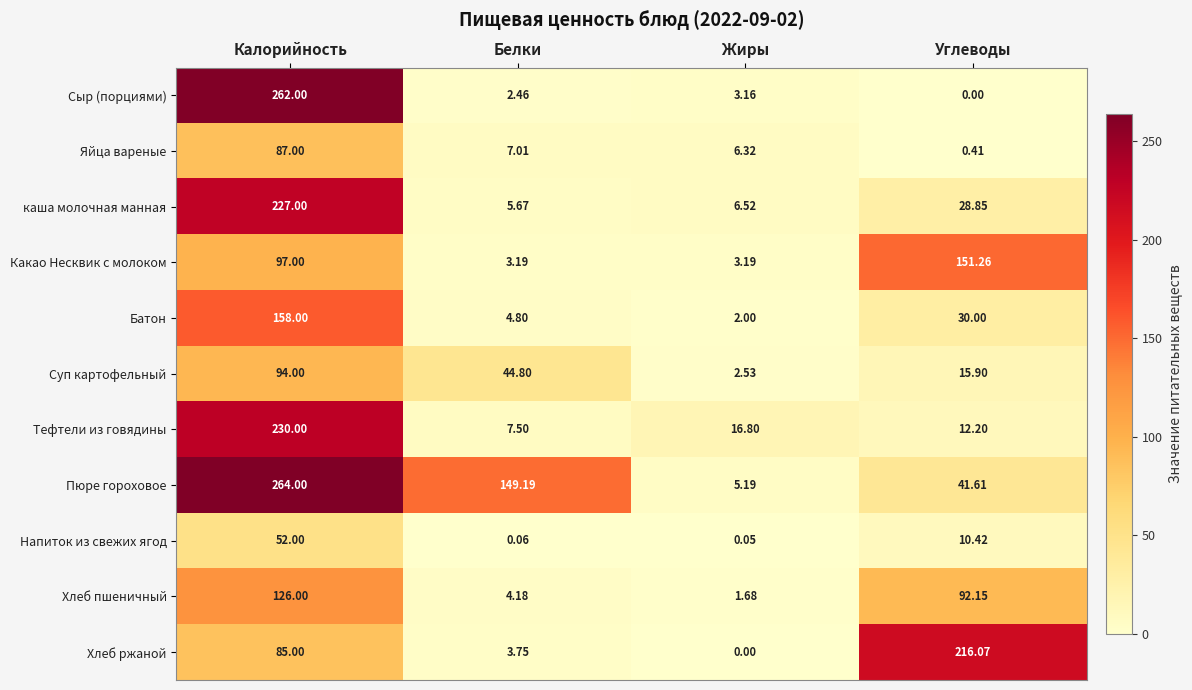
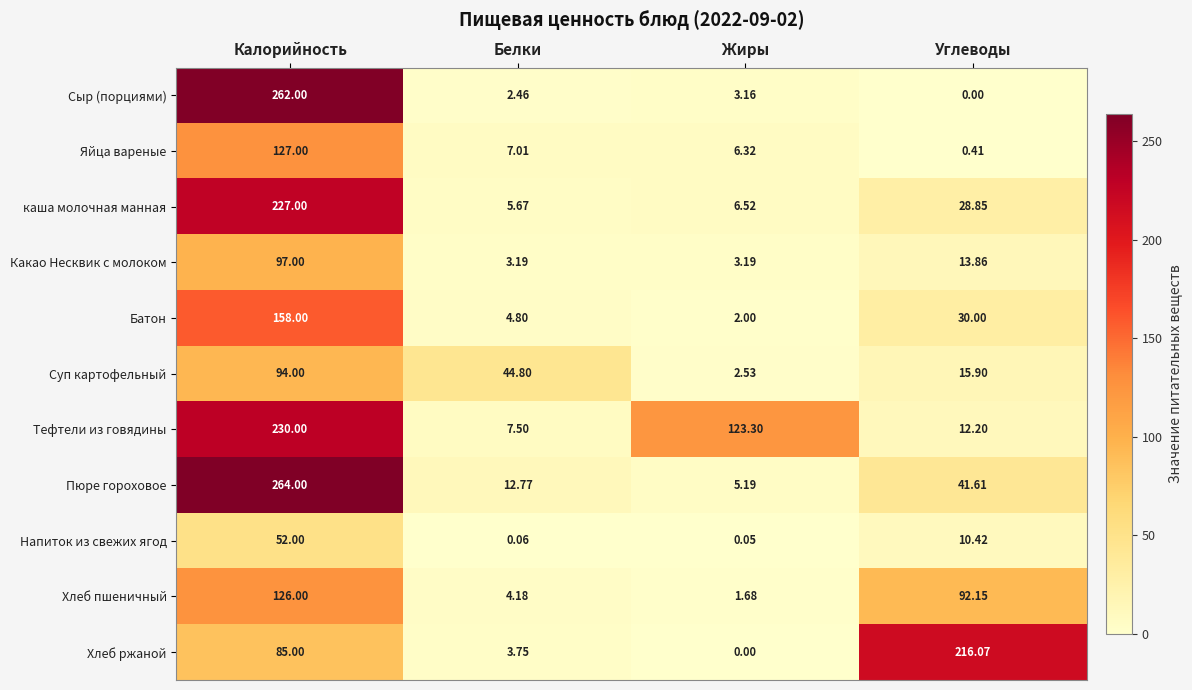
  {
    "Сыр (порциями)": {
      "Калорийность": 262.00,
      "Белки": 2.46,
      "Жиры": 3.16,
      "Углеводы": 0.00
    },
    "Яйца вареные": {
-     "Калорийность": 87.00,
+     "Калорийность": 127.00,
      "Белки": 7.01,
      "Жиры": 6.32,
      "Углеводы": 0.41
    },
    "каша молочная манная": {
      "Калорийность": 227.00,
      "Белки": 5.67,
      "Жиры": 6.52,
      "Углеводы": 28.85
    },
    "Какао Несквик с молоком": {
      "Калорийность": 97.00,
      "Белки": 3.19,
      "Жиры": 3.19,
-     "Углеводы": 151.26
+     "Углеводы": 13.86
    },
    "Батон": {
      "Калорийность": 158.00,
      "Белки": 4.80,
      "Жиры": 2.00,
      "Углеводы": 30.00
    },
    "Суп картофельный": {
      "Калорийность": 94.00,
      "Белки": 44.80,
      "Жиры": 2.53,
      "Углеводы": 15.90
    },
    "Тефтели из говядины": {
      "Калорийность": 230.00,
      "Белки": 7.50,
-     "Жиры": 16.80,
+     "Жиры": 123.30,
      "Углеводы": 12.20
    },
    "Пюре гороховое": {
      "Калорийность": 264.00,
-     "Белки": 149.19,
+     "Белки": 12.77,
      "Жиры": 5.19,
      "Углеводы": 41.61
    },
    "Напиток из свежих ягод": {
      "Калорийность": 52.00,
      "Белки": 0.06,
      "Жиры": 0.05,
      "Углеводы": 10.42
    },
    "Хлеб пшеничный": {
      "Калорийность": 126.00,
      "Белки": 4.18,
      "Жиры": 1.68,
      "Углеводы": 92.15
    },
    "Хлеб ржаной": {
      "Калорийность": 85.00,
      "Белки": 3.75,
      "Жиры": 0.00,
      "Углеводы": 216.07
    }
  }
